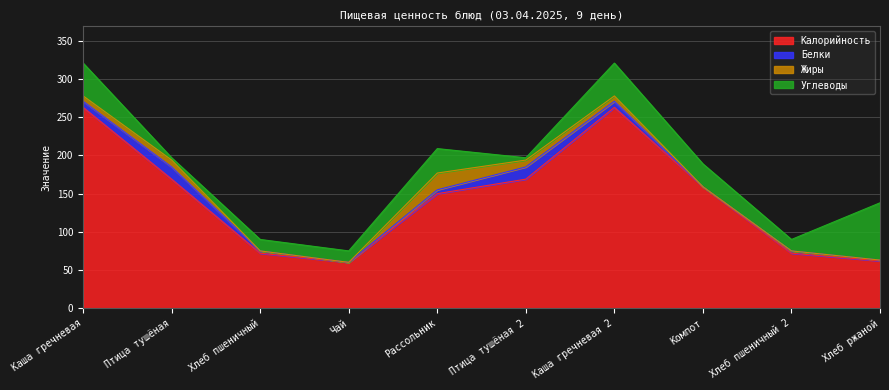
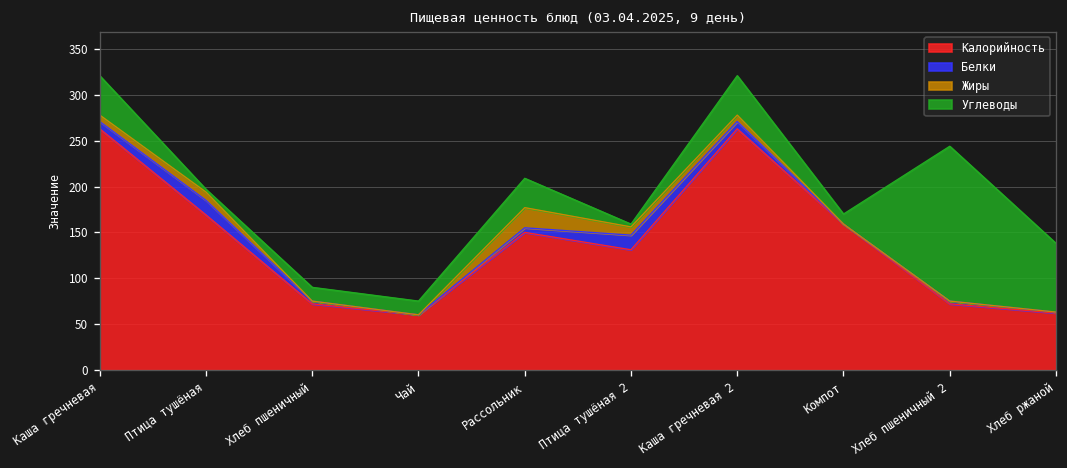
  {
    "Калорийность": {
      "Каша гречневая": 260,
      "Птица тушёная": 170,
      "Рассольник": 150,
-     "Птица тушёная 2": 170,
+     "Птица тушёная 2": 130,
      "Каша гречневая 2": 260
    },
    "Белки": {
      "Каша гречневая": 10,
      "Птица тушёная": 20,
      "Рассольник": 10,
      "Птица тушёная 2": 20,
      "Каша гречневая 2": 10
    },
    "Жиры": {
      "Каша гречневая": 10,
      "Рассольник": 20,
      "Каша гречневая 2": 10
    },
    "Углеводы": {
      "Каша гречневая": 40,
      "Хлеб пшеничный": 20,
      "Чай": 20,
      "Рассольник": 30,
      "Каша гречневая 2": 40,
-     "Компот": 30,
-     "Хлеб пшеничный 2": 20,
+     "Компот": 10,
+     "Хлеб пшеничный 2": 170,
      "Хлеб ржаной": 80
    }
  }
